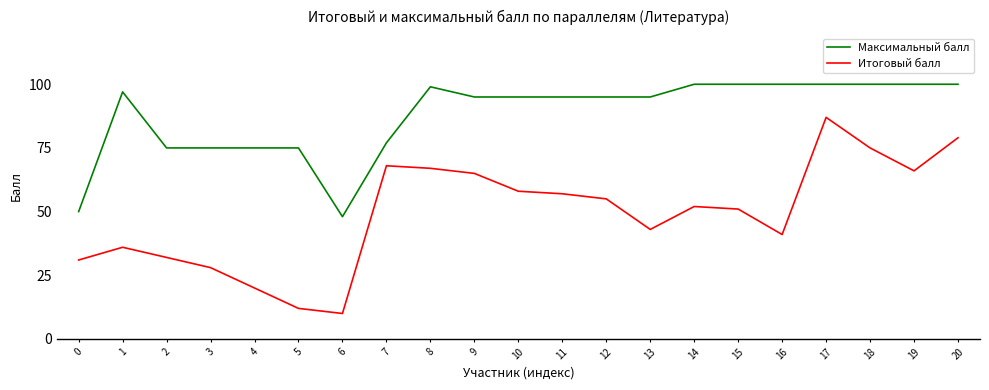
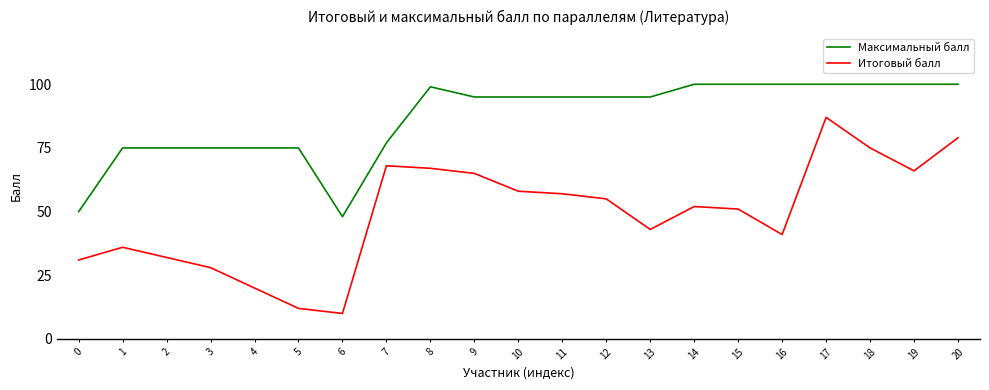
  {
    "Максимальный балл": {
      "0": 50,
-     "1": 97,
+     "1": 75,
      "2": 75,
      "3": 75,
      "4": 75,
      "5": 75,
      "6": 48,
      "7": 77,
      "8": 99,
      "9": 95,
      "10": 95,
      "11": 95,
      "12": 95,
      "13": 95,
      "14": 100,
      "15": 100,
      "16": 100,
      "17": 100,
      "18": 100,
      "19": 100,
      "20": 100
    },
    "Итоговый балл": {
      "0": 31,
      "1": 36,
      "2": 32,
      "3": 28,
      "4": 20,
      "5": 12,
      "6": 10,
      "7": 68,
      "8": 67,
      "9": 65,
      "10": 58,
      "11": 57,
      "12": 55,
      "13": 43,
      "14": 52,
      "15": 51,
      "16": 41,
      "17": 87,
      "18": 75,
      "19": 66,
      "20": 79
    }
  }
